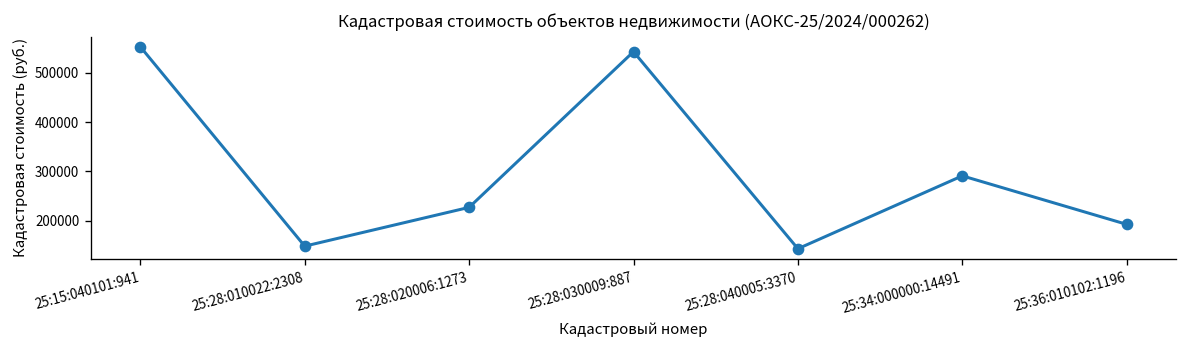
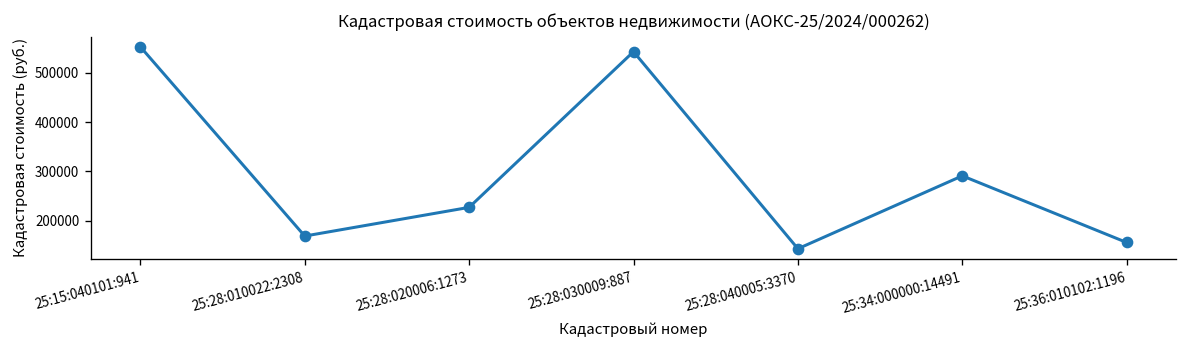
  {
    "25:15:040101:941": 550000,
-   "25:28:010022:2308": 150000,
+   "25:28:010022:2308": 170000,
    "25:28:020006:1273": 230000,
    "25:28:030009:887": 540000,
    "25:28:040005:3370": 140000,
    "25:34:000000:14491": 290000,
-   "25:36:010102:1196": 190000
+   "25:36:010102:1196": 160000
  }
